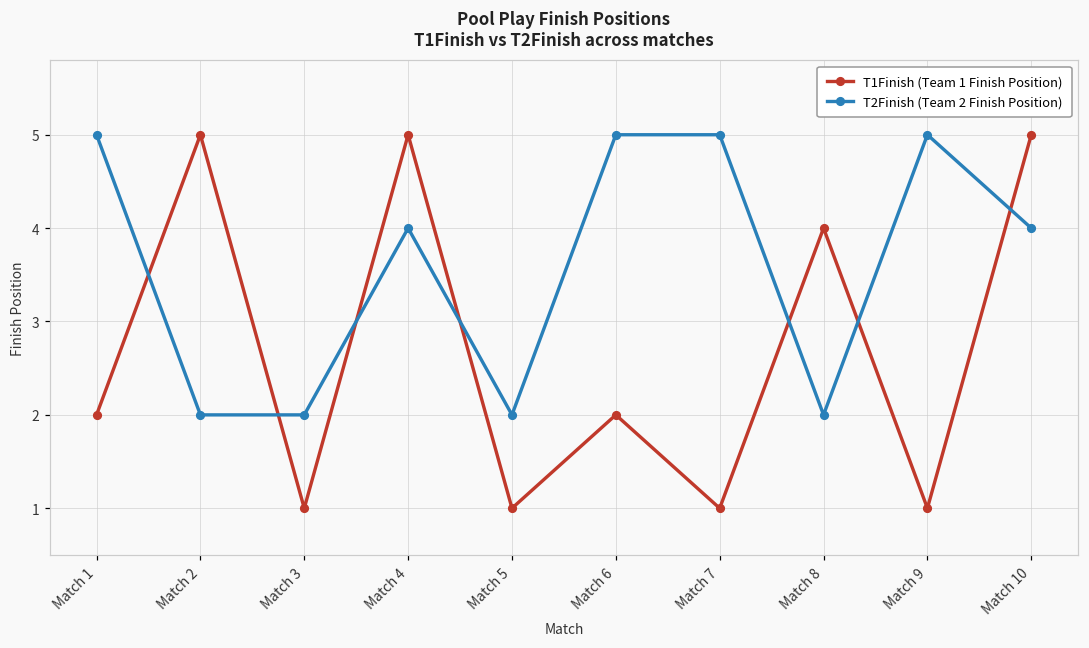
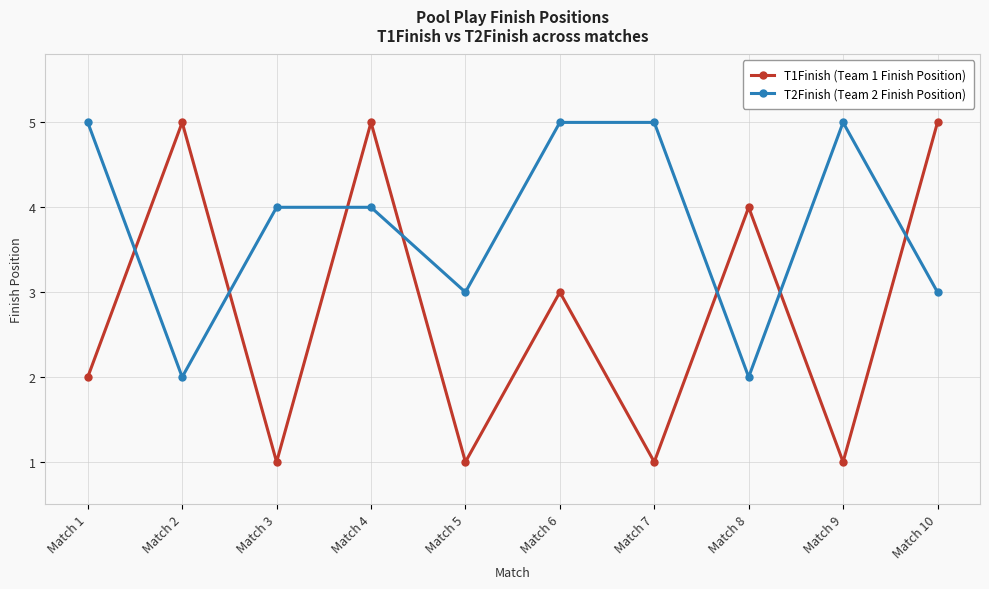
  {
    "T1Finish (Team 1 Finish Position)": {
      "Match 1": 2,
      "Match 2": 5,
      "Match 3": 1,
      "Match 4": 5,
      "Match 5": 1,
-     "Match 6": 2,
+     "Match 6": 3,
      "Match 7": 1,
      "Match 8": 4,
      "Match 9": 1,
      "Match 10": 5
    },
    "T2Finish (Team 2 Finish Position)": {
      "Match 1": 5,
      "Match 2": 2,
-     "Match 3": 2,
+     "Match 3": 4,
      "Match 4": 4,
-     "Match 5": 2,
+     "Match 5": 3,
      "Match 6": 5,
      "Match 7": 5,
      "Match 8": 2,
      "Match 9": 5,
-     "Match 10": 4
+     "Match 10": 3
    }
  }
